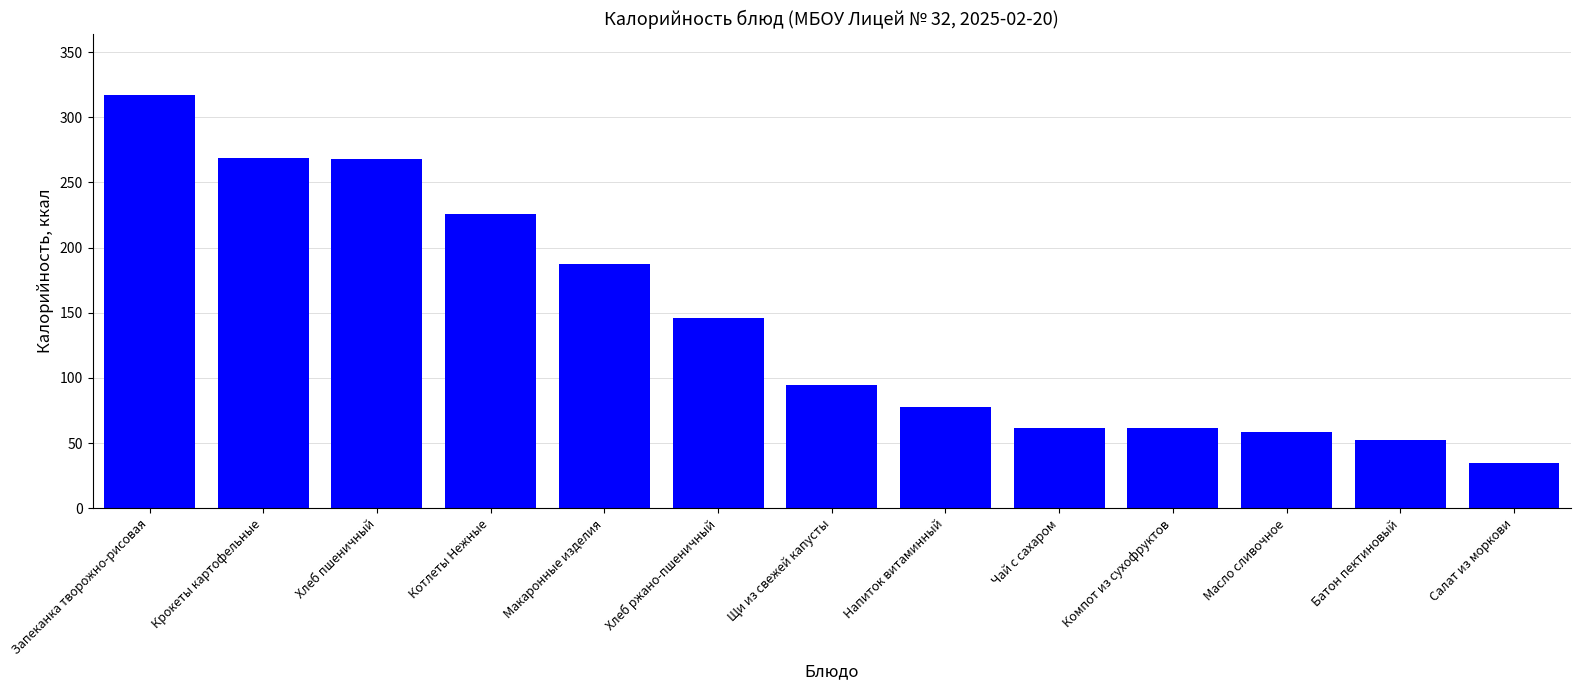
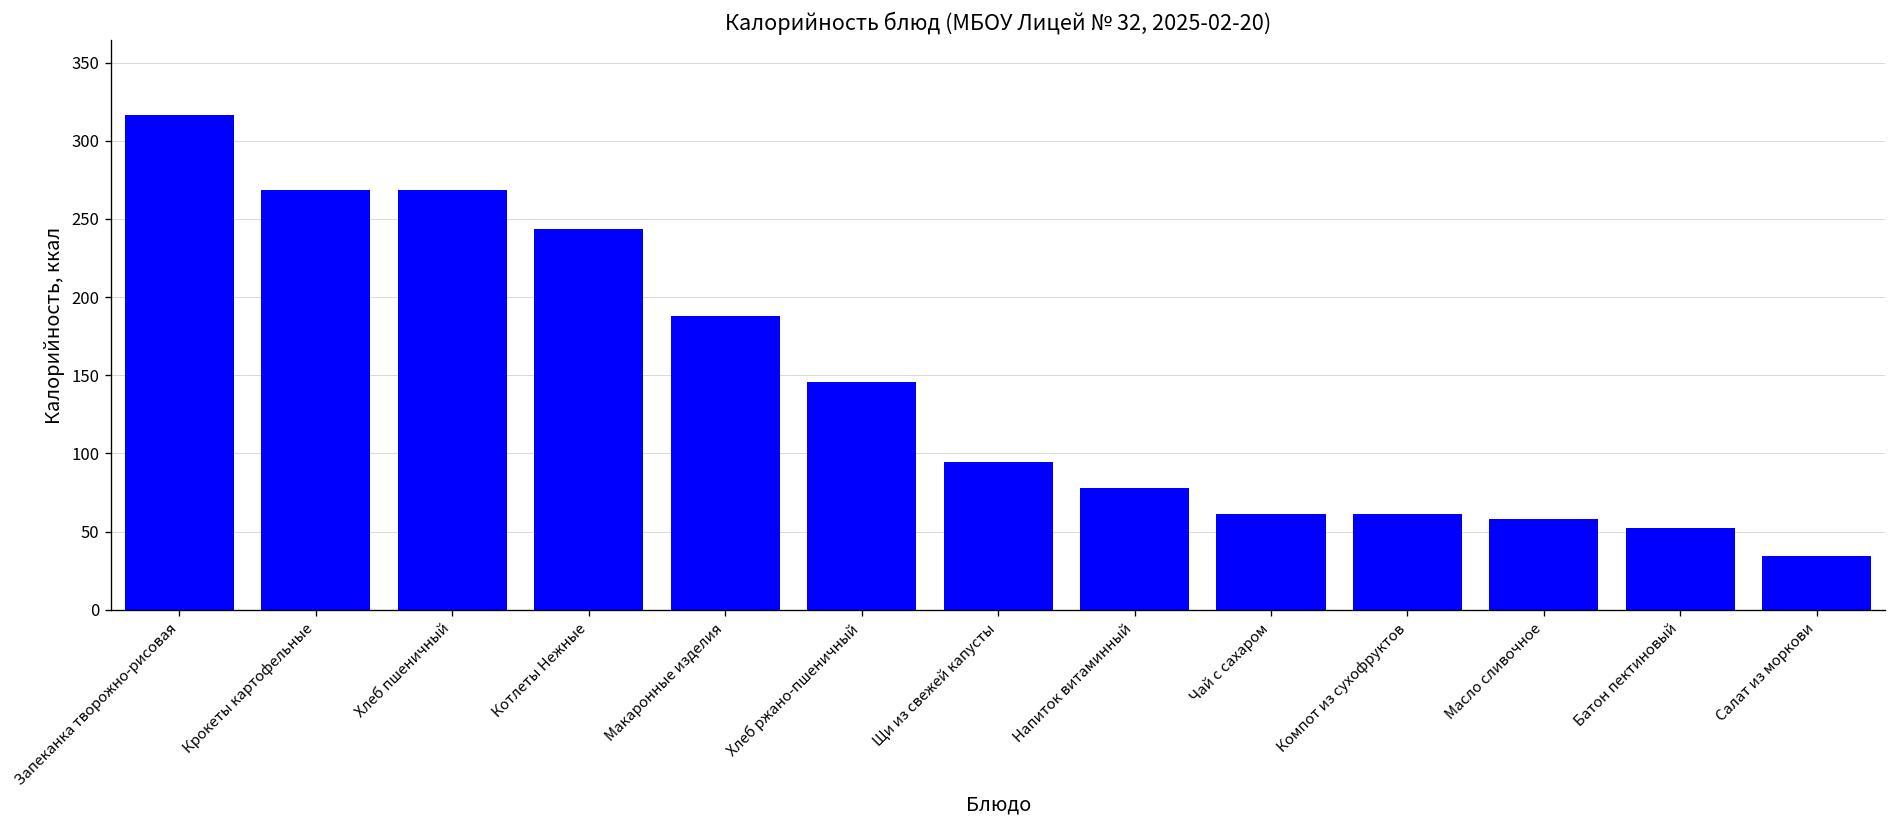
  {
    "Запеканка творожно-рисовая": 317,
    "Крокеты картофельные": 269,
    "Хлеб пшеничный": 268,
-   "Котлеты Нежные": 226,
+   "Котлеты Нежные": 243,
    "Макаронные изделия": 188,
    "Хлеб ржано-пшеничный": 146,
    "Щи из свежей капусты": 95,
    "Напиток витаминный": 78,
    "Чай с сахаром": 61,
    "Компот из сухофруктов": 61,
    "Масло сливочное": 58,
    "Батон пектиновый": 52,
    "Салат из моркови": 34
  }
